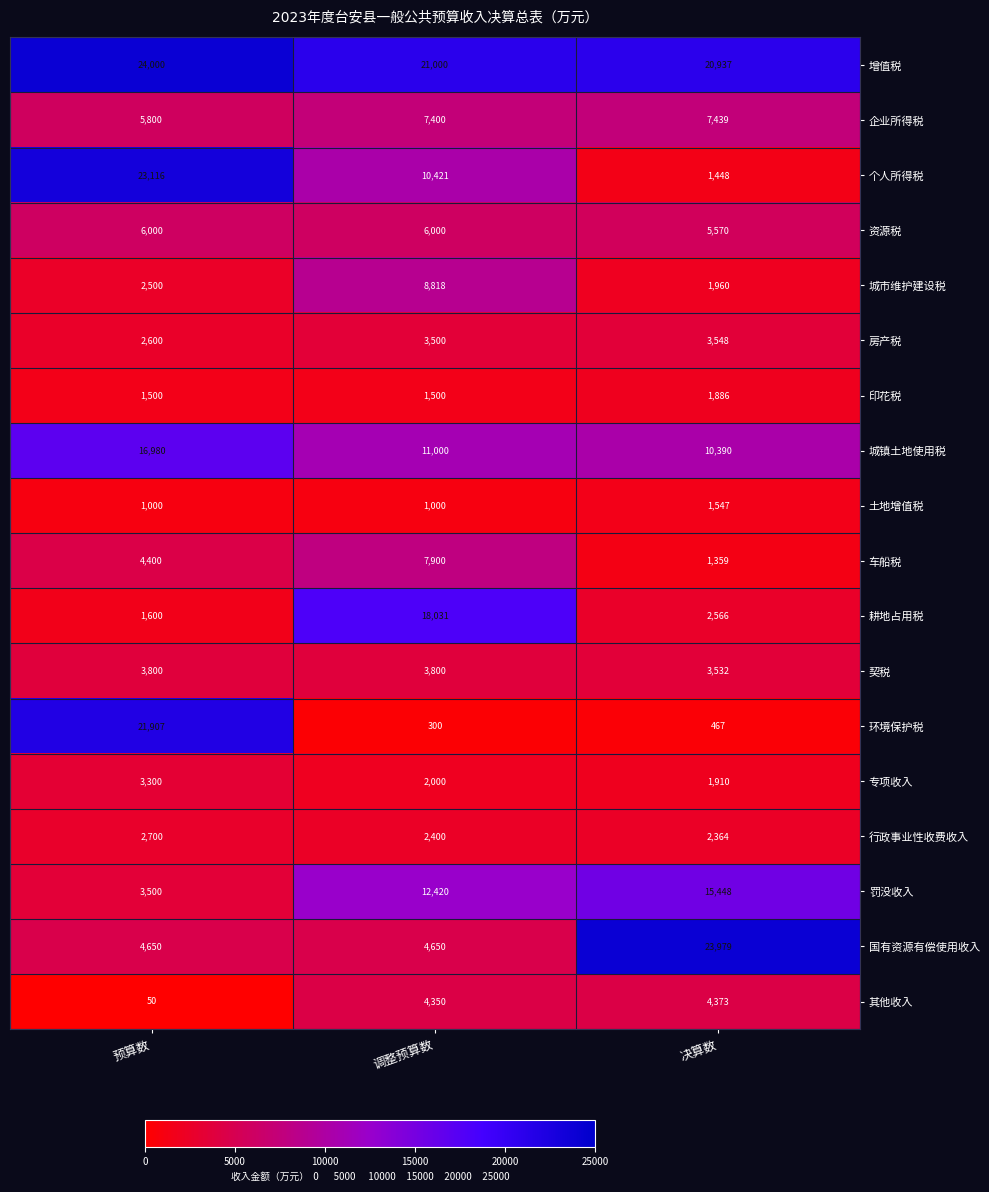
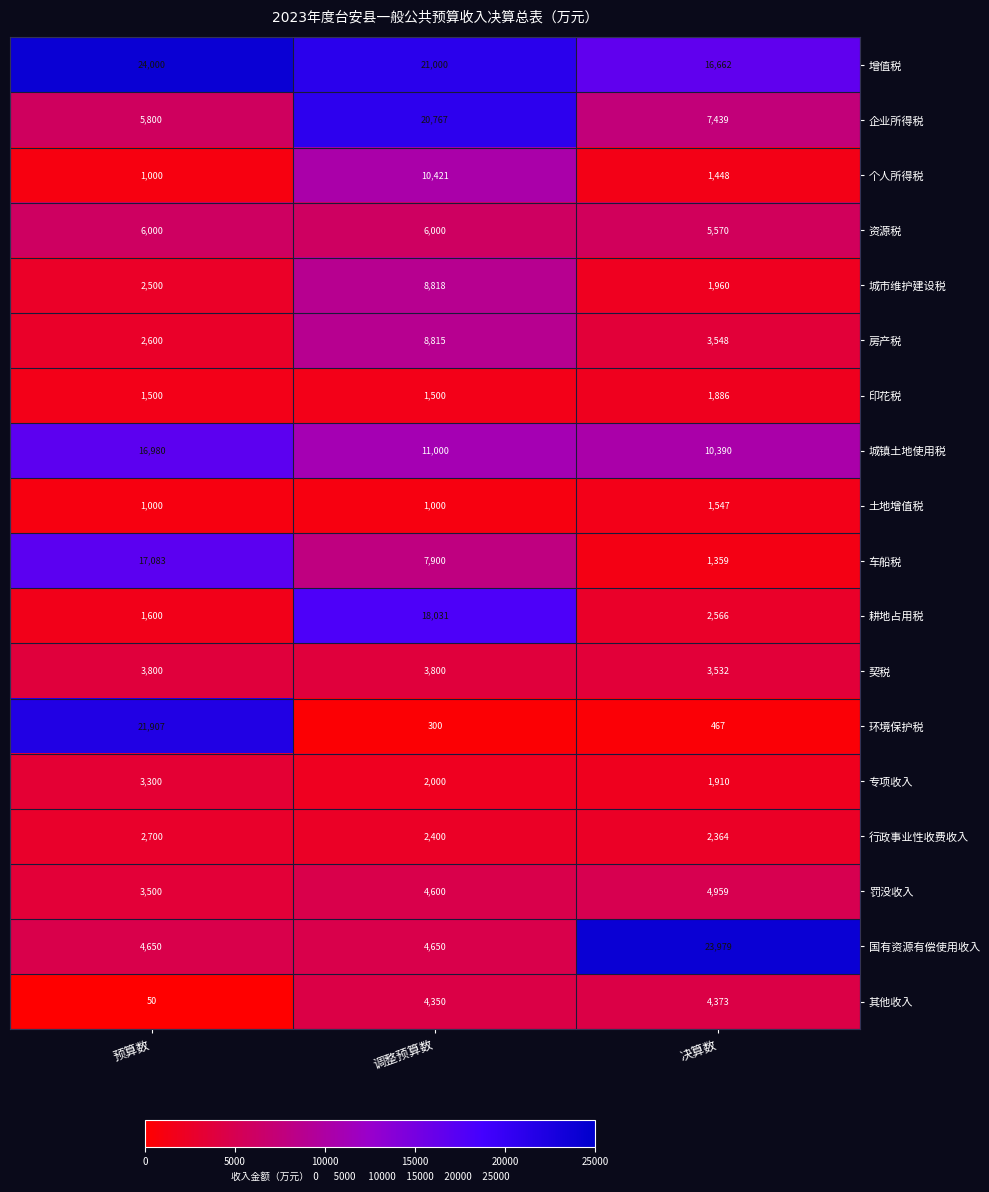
  {
    "增值税": {
      "预算数": "24,000",
      "调整预算数": "21,000",
-     "决算数": "20,937"
+     "决算数": "16,662"
    },
    "企业所得税": {
      "预算数": "5,800",
-     "调整预算数": "7,400",
+     "调整预算数": "20,767",
      "决算数": "7,439"
    },
    "个人所得税": {
-     "预算数": "23,116",
+     "预算数": "1,000",
      "调整预算数": "10,421",
      "决算数": "1,448"
    },
    "资源税": {
      "预算数": "6,000",
      "调整预算数": "6,000",
      "决算数": "5,570"
    },
    "城市维护建设税": {
      "预算数": "2,500",
      "调整预算数": "8,818",
      "决算数": "1,960"
    },
    "房产税": {
      "预算数": "2,600",
-     "调整预算数": "3,500",
+     "调整预算数": "8,815",
      "决算数": "3,548"
    },
    "印花税": {
      "预算数": "1,500",
      "调整预算数": "1,500",
      "决算数": "1,886"
    },
    "城镇土地使用税": {
      "预算数": "16,980",
      "调整预算数": "11,000",
      "决算数": "10,390"
    },
    "土地增值税": {
      "预算数": "1,000",
      "调整预算数": "1,000",
      "决算数": "1,547"
    },
    "车船税": {
-     "预算数": "4,400",
+     "预算数": "17,083",
      "调整预算数": "7,900",
      "决算数": "1,359"
    },
    "耕地占用税": {
      "预算数": "1,600",
      "调整预算数": "18,031",
      "决算数": "2,566"
    },
    "契税": {
      "预算数": "3,800",
      "调整预算数": "3,800",
      "决算数": "3,532"
    },
    "环境保护税": {
      "预算数": "21,907",
      "调整预算数": "300",
      "决算数": "467"
    },
    "专项收入": {
      "预算数": "3,300",
      "调整预算数": "2,000",
      "决算数": "1,910"
    },
    "行政事业性收费收入": {
      "预算数": "2,700",
      "调整预算数": "2,400",
      "决算数": "2,364"
    },
    "罚没收入": {
      "预算数": "3,500",
-     "调整预算数": "12,420",
-     "决算数": "15,448"
+     "调整预算数": "4,600",
+     "决算数": "4,959"
    },
    "国有资源有偿使用收入": {
      "预算数": "4,650",
      "调整预算数": "4,650",
      "决算数": "23,979"
    },
    "其他收入": {
      "预算数": "50",
      "调整预算数": "4,350",
      "决算数": "4,373"
    }
  }
